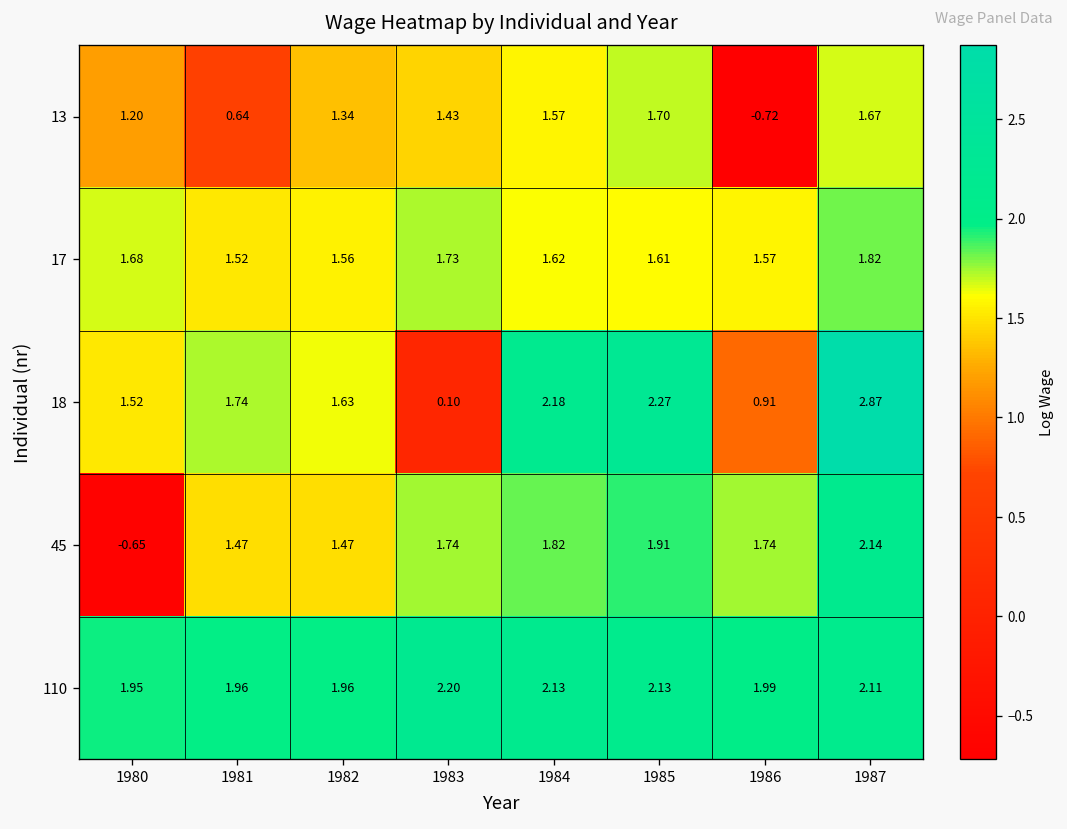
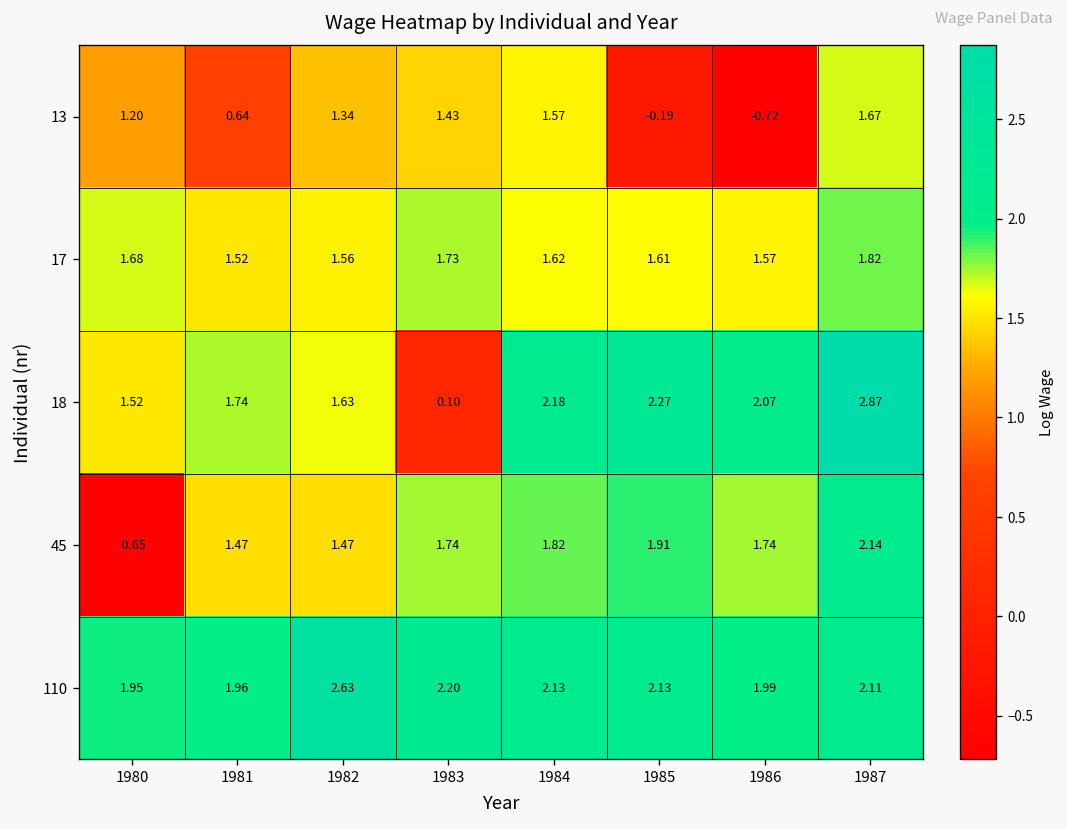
  {
    "13": {
      "1980": 1.20,
      "1981": 0.64,
      "1982": 1.34,
      "1983": 1.43,
      "1984": 1.57,
-     "1985": 1.70,
+     "1985": -0.19,
      "1986": -0.72,
      "1987": 1.67
    },
    "17": {
      "1980": 1.68,
      "1981": 1.52,
      "1982": 1.56,
      "1983": 1.73,
      "1984": 1.62,
      "1985": 1.61,
      "1986": 1.57,
      "1987": 1.82
    },
    "18": {
      "1980": 1.52,
      "1981": 1.74,
      "1982": 1.63,
      "1983": 0.10,
      "1984": 2.18,
      "1985": 2.27,
-     "1986": 0.91,
+     "1986": 2.07,
      "1987": 2.87
    },
    "45": {
      "1980": -0.65,
      "1981": 1.47,
      "1982": 1.47,
      "1983": 1.74,
      "1984": 1.82,
      "1985": 1.91,
      "1986": 1.74,
      "1987": 2.14
    },
    "110": {
      "1980": 1.95,
      "1981": 1.96,
-     "1982": 1.96,
+     "1982": 2.63,
      "1983": 2.20,
      "1984": 2.13,
      "1985": 2.13,
      "1986": 1.99,
      "1987": 2.11
    }
  }
